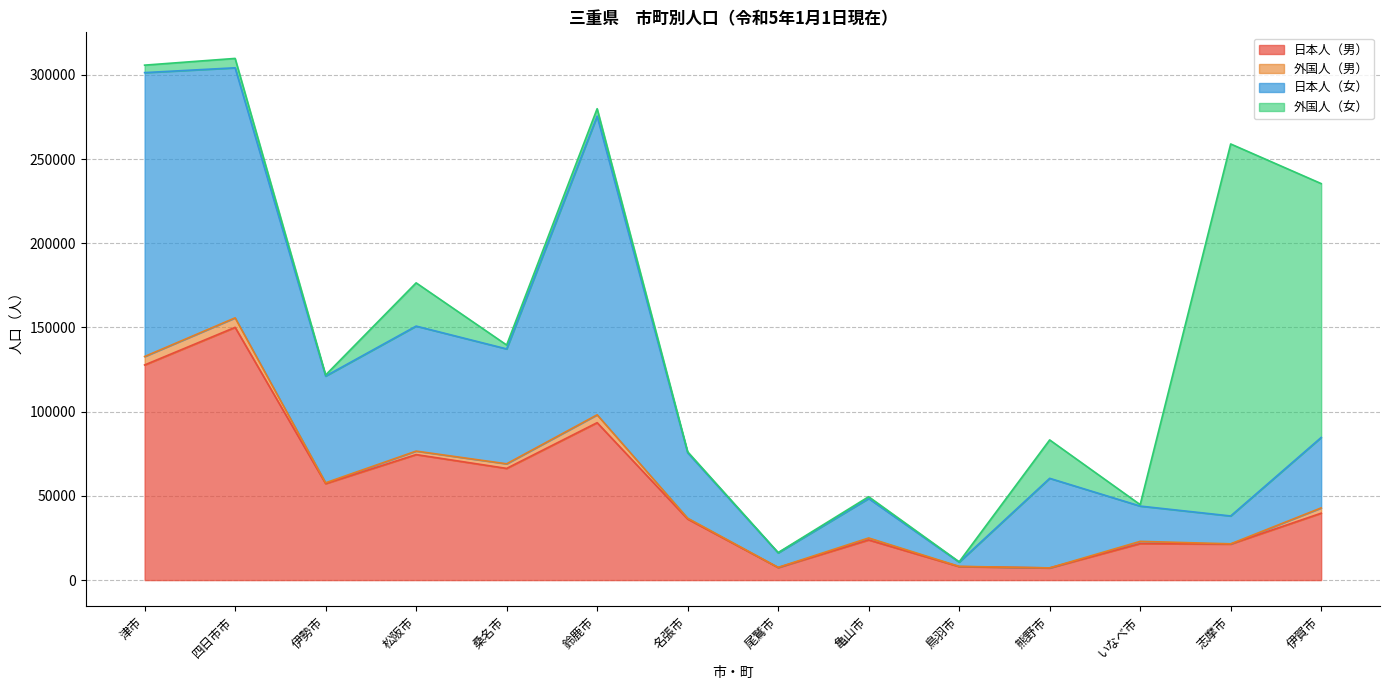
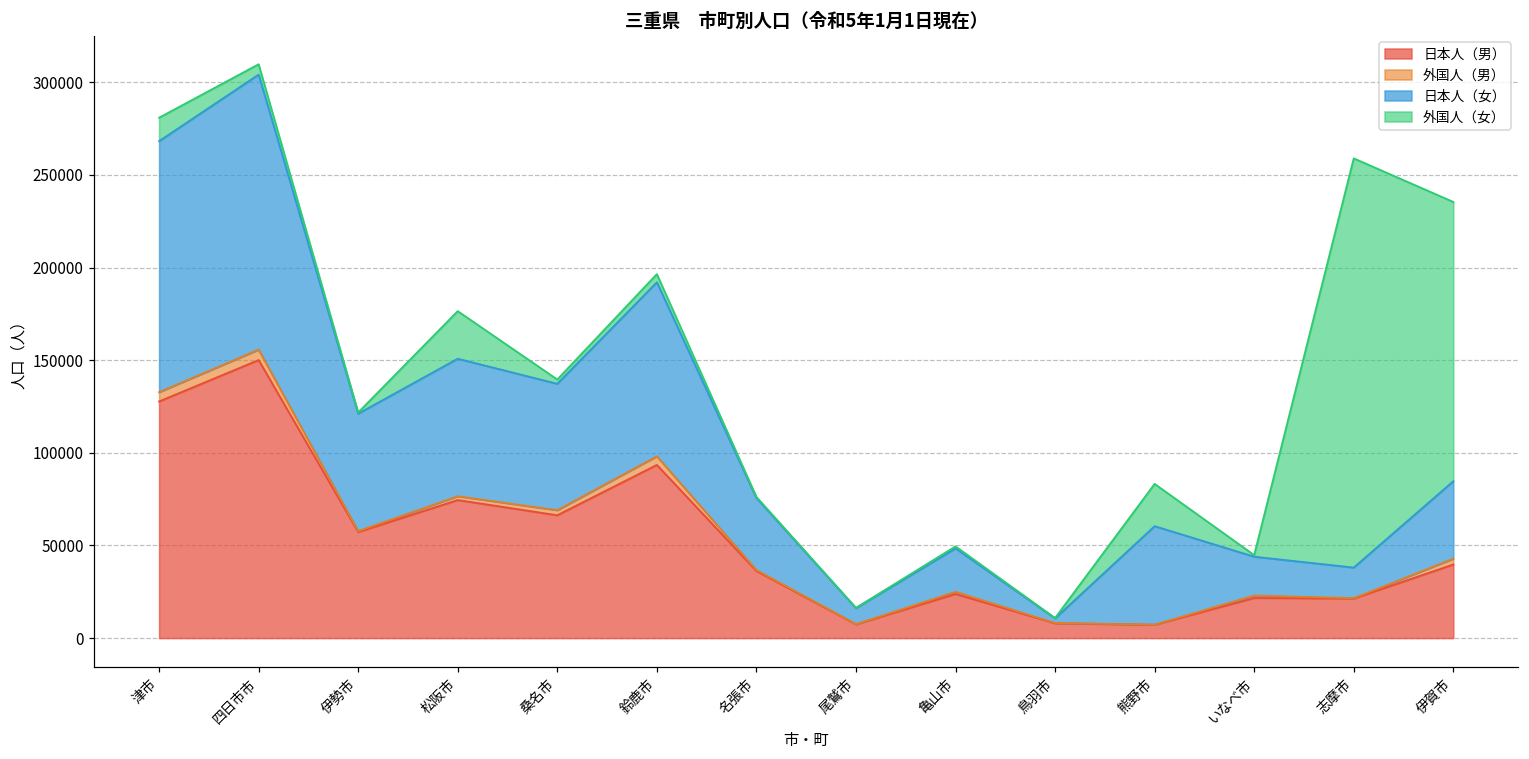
  {
    "日本人（女）": {
-     "津市": 169000,
+     "津市": 135000,
      "四日市市": 148000,
      "松阪市": 74000,
      "桑名市": 68000,
-     "鈴鹿市": 177000,
+     "鈴鹿市": 94000,
      "熊野市": 53000,
      "志摩市": 17000,
      "伊賀市": 42000
    },
    "外国人（女）": {
-     "津市": 4000,
+     "津市": 13000,
      "四日市市": 6000,
      "松阪市": 26000,
      "桑名市": 2000,
      "鈴鹿市": 4000,
      "熊野市": 23000,
      "志摩市": 221000,
      "伊賀市": 151000
    }
  }
